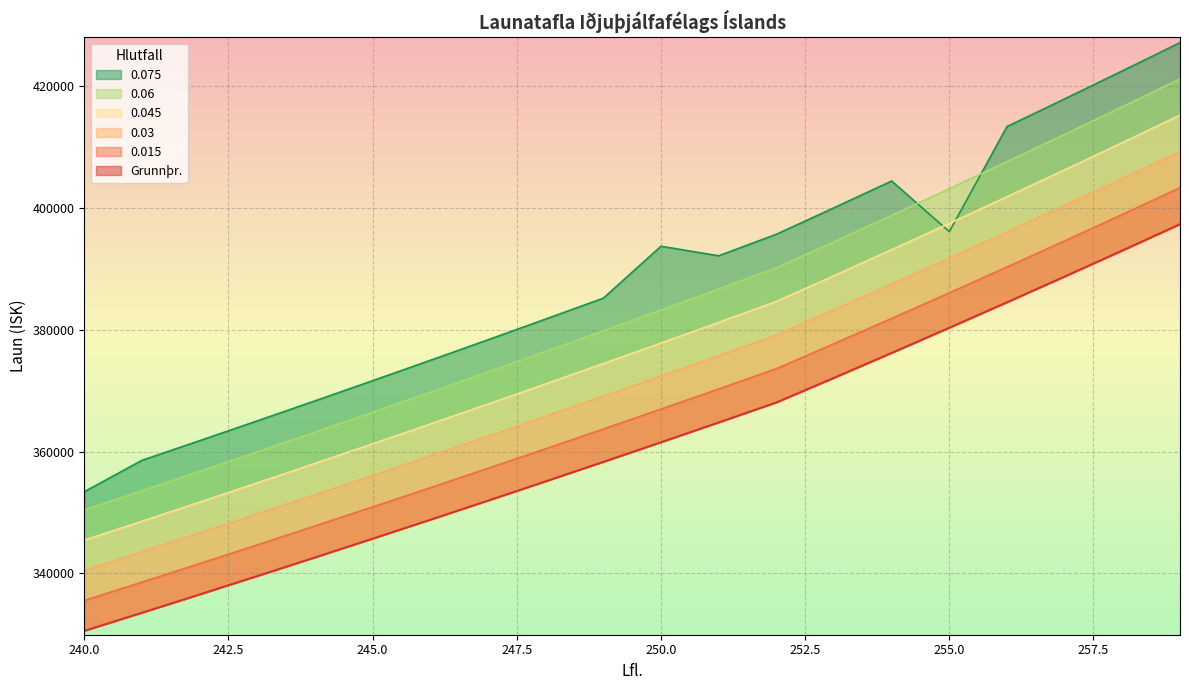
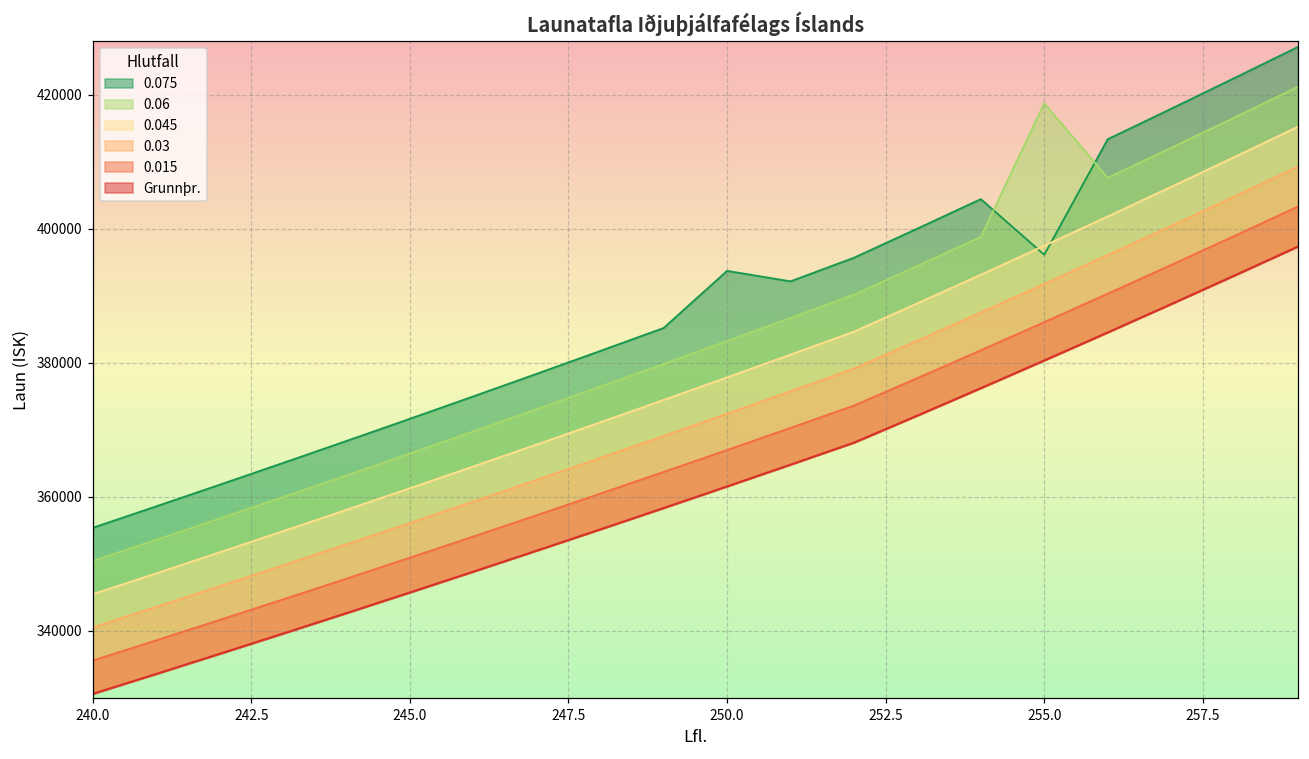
  {
    "0.075": {
-     "240.0": 353000,
+     "240.0": 355000,
      "245.0": 372000,
      "250.0": 394000,
      "255.0": 396000
    },
    "0.06": {
      "240.0": 350000,
      "245.0": 366000,
      "250.0": 383000,
-     "255.0": 403000
+     "255.0": 419000
    }
  }
